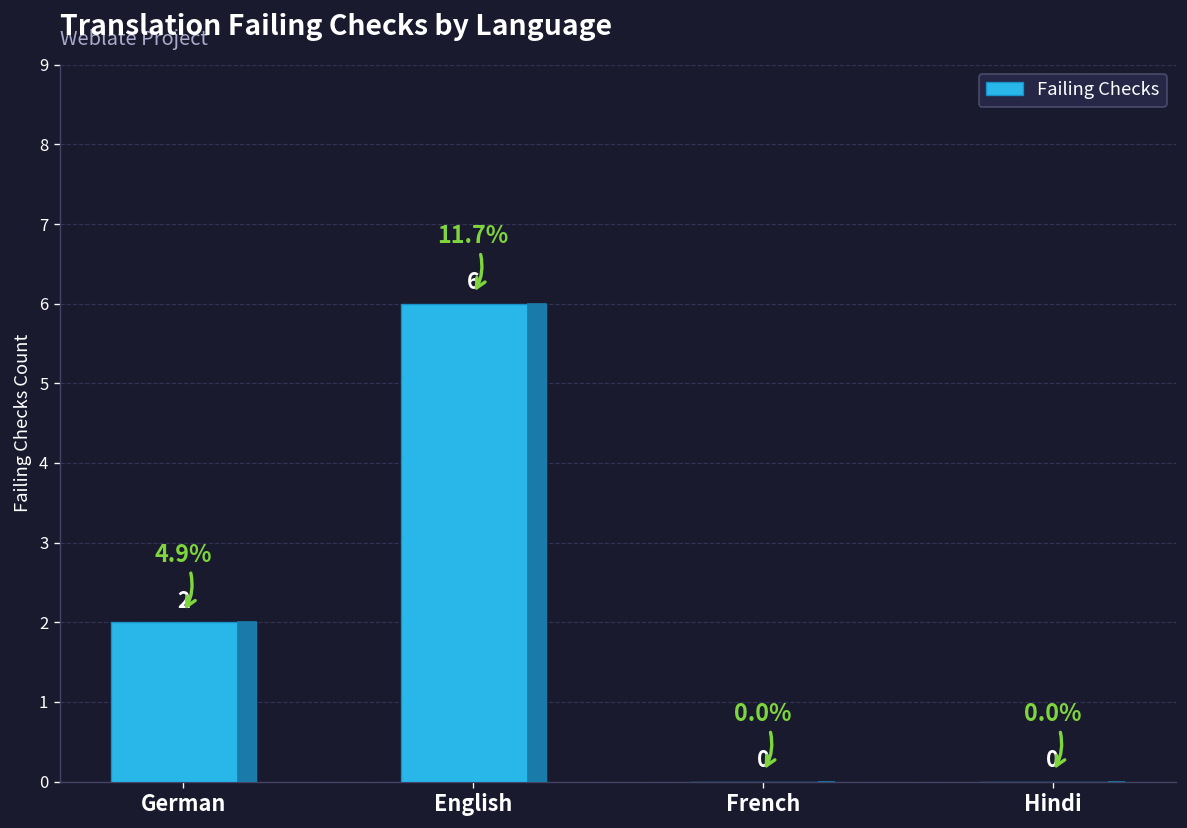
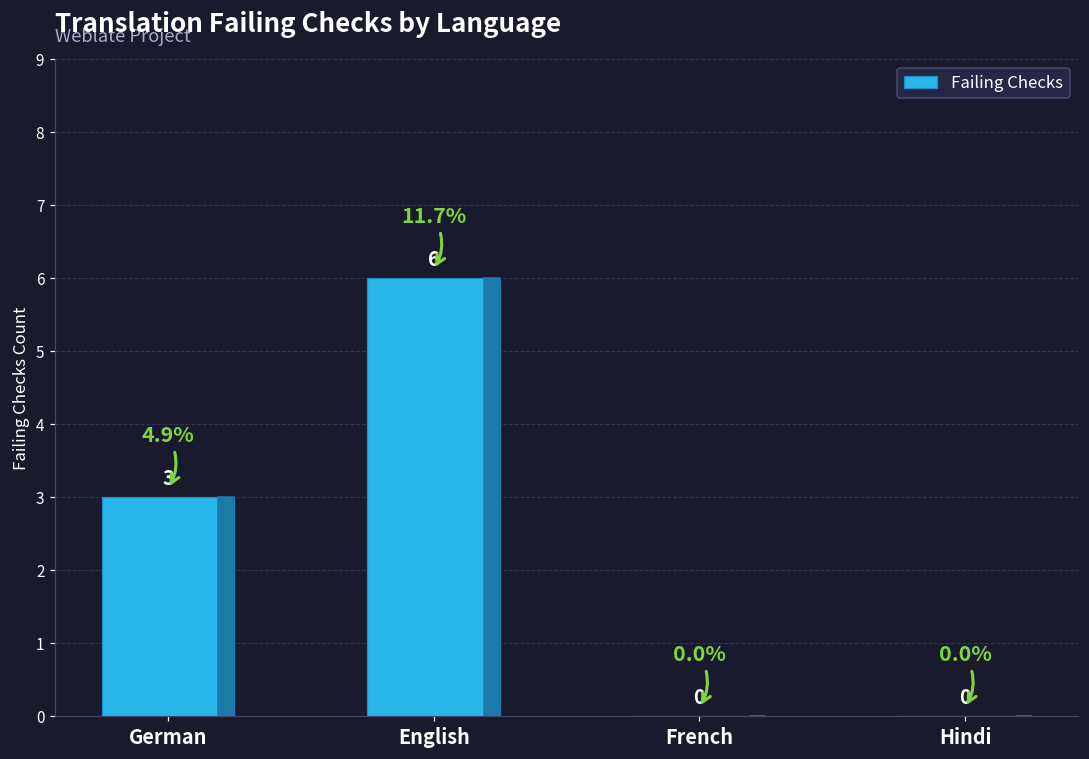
  {
-   "German": "2",
+   "German": "3",
    "French": "0.0%",
    "Hindi": "0.0%"
  }
